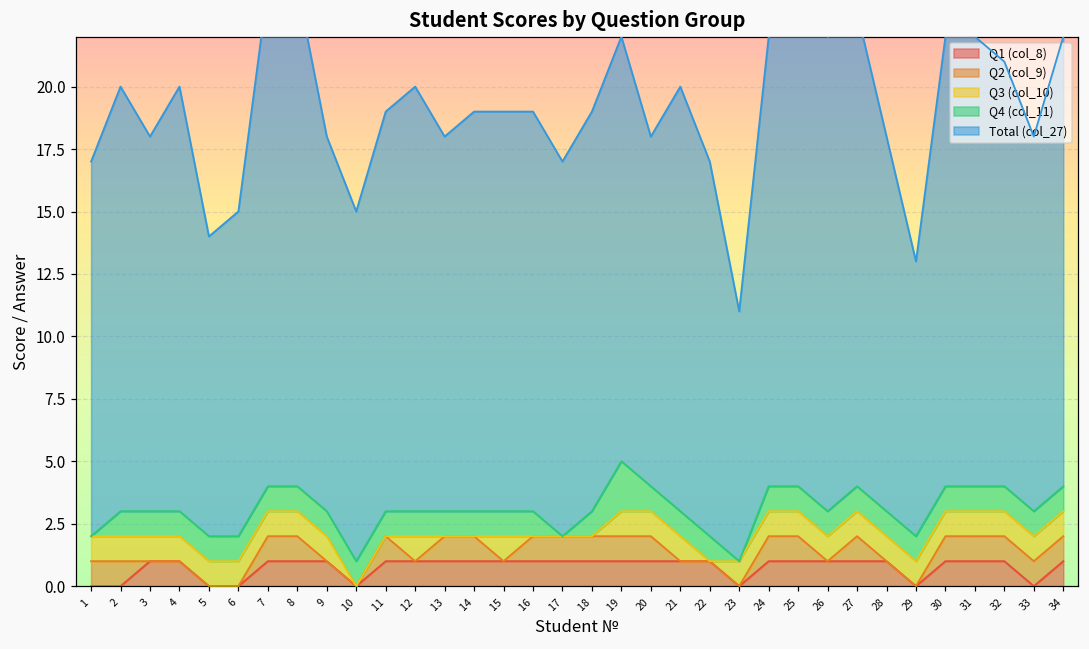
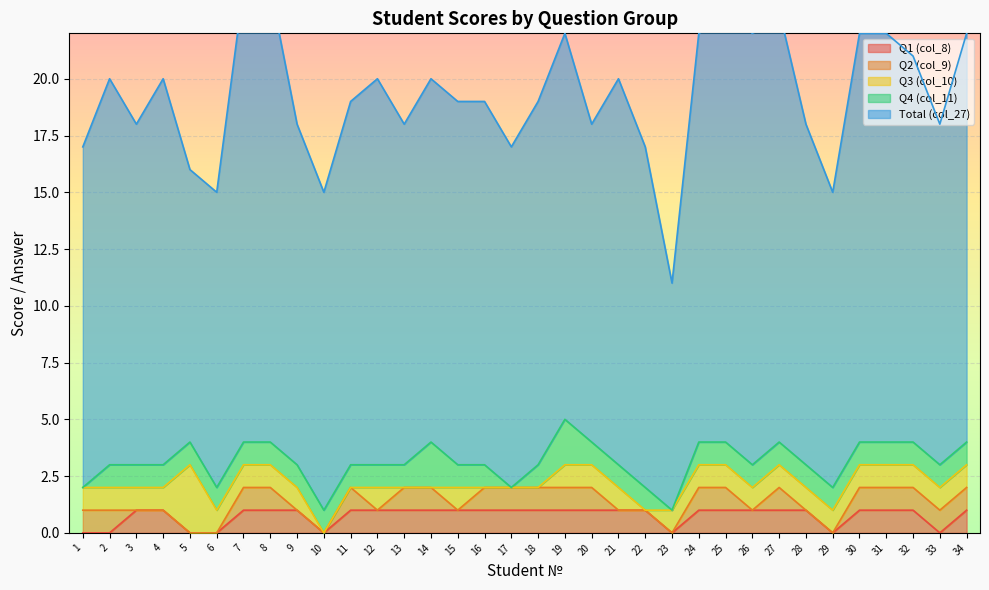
  {
    "Q3 (col_10)": {
      "2": 1,
      "3": 1,
      "4": 1,
-     "5": 1,
+     "5": 3,
      "6": 1,
      "7": 1,
      "8": 1,
      "9": 1,
      "12": 1,
      "15": 1,
      "19": 1,
      "20": 1,
      "21": 1,
      "24": 1,
      "25": 1,
      "26": 1,
      "27": 1,
      "28": 1,
      "29": 1,
      "30": 1,
      "31": 1,
      "32": 1,
      "33": 1,
      "34": 1
    },
    "Q4 (col_11)": {
      "2": 1,
      "3": 1,
      "4": 1,
      "5": 1,
      "6": 1,
      "7": 1,
      "8": 1,
      "9": 1,
      "10": 1,
      "11": 1,
      "12": 1,
      "13": 1,
-     "14": 1,
+     "14": 2,
      "15": 1,
      "16": 1,
      "18": 1,
      "19": 2,
      "20": 1,
      "21": 1,
      "22": 1,
      "24": 1,
      "25": 1,
      "26": 1,
      "27": 1,
      "28": 1,
      "29": 1,
      "30": 1,
      "31": 1,
      "32": 1,
      "33": 1,
      "34": 1
    },
    "Total (col_27)": {
      "1": 15,
      "2": 17,
      "3": 15,
      "4": 17,
      "5": 12,
      "6": 13,
      "9": 15,
      "10": 14,
      "11": 16,
      "12": 17,
      "13": 15,
      "14": 16,
      "15": 16,
      "16": 16,
      "17": 15,
      "18": 16,
      "19": 17,
      "20": 14,
      "21": 17,
      "22": 15,
      "23": 10,
      "24": 18,
      "26": 19,
      "28": 15,
-     "29": 11,
+     "29": 13,
      "30": 18,
      "31": 18,
      "34": 18
    }
  }
